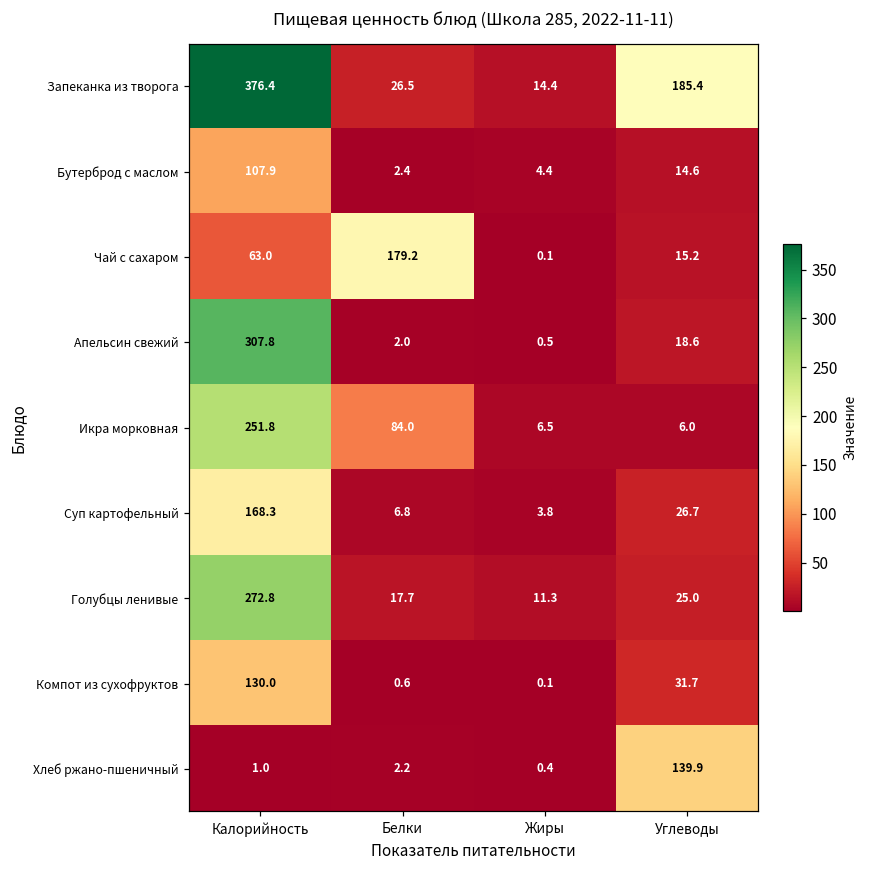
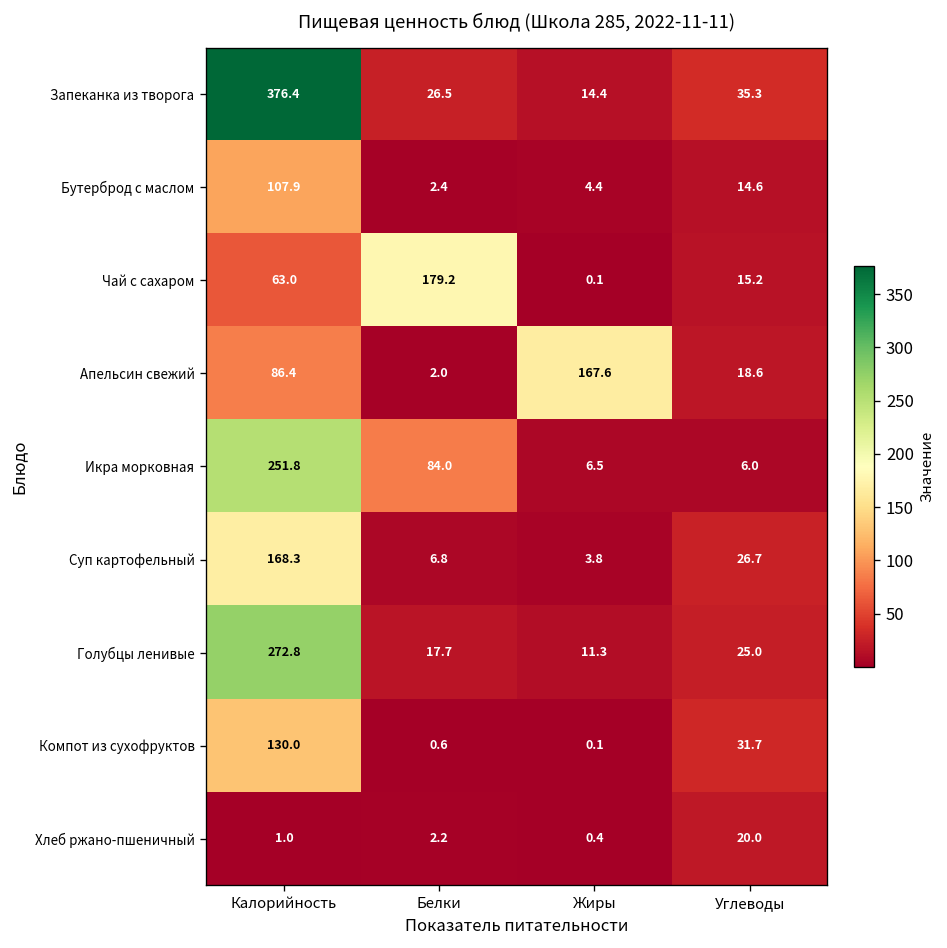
  {
    "Запеканка из творога": {
      "Калорийность": 376.4,
      "Белки": 26.5,
      "Жиры": 14.4,
-     "Углеводы": 185.4
+     "Углеводы": 35.3
    },
    "Бутерброд с маслом": {
      "Калорийность": 107.9,
      "Белки": 2.4,
      "Жиры": 4.4,
      "Углеводы": 14.6
    },
    "Чай с сахаром": {
      "Калорийность": 63.0,
      "Белки": 179.2,
      "Жиры": 0.1,
      "Углеводы": 15.2
    },
    "Апельсин свежий": {
-     "Калорийность": 307.8,
+     "Калорийность": 86.4,
      "Белки": 2.0,
-     "Жиры": 0.5,
+     "Жиры": 167.6,
      "Углеводы": 18.6
    },
    "Икра морковная": {
      "Калорийность": 251.8,
      "Белки": 84.0,
      "Жиры": 6.5,
      "Углеводы": 6.0
    },
    "Суп картофельный": {
      "Калорийность": 168.3,
      "Белки": 6.8,
      "Жиры": 3.8,
      "Углеводы": 26.7
    },
    "Голубцы ленивые": {
      "Калорийность": 272.8,
      "Белки": 17.7,
      "Жиры": 11.3,
      "Углеводы": 25.0
    },
    "Компот из сухофруктов": {
      "Калорийность": 130.0,
      "Белки": 0.6,
      "Жиры": 0.1,
      "Углеводы": 31.7
    },
    "Хлеб ржано-пшеничный": {
      "Калорийность": 1.0,
      "Белки": 2.2,
      "Жиры": 0.4,
-     "Углеводы": 139.9
+     "Углеводы": 20.0
    }
  }
